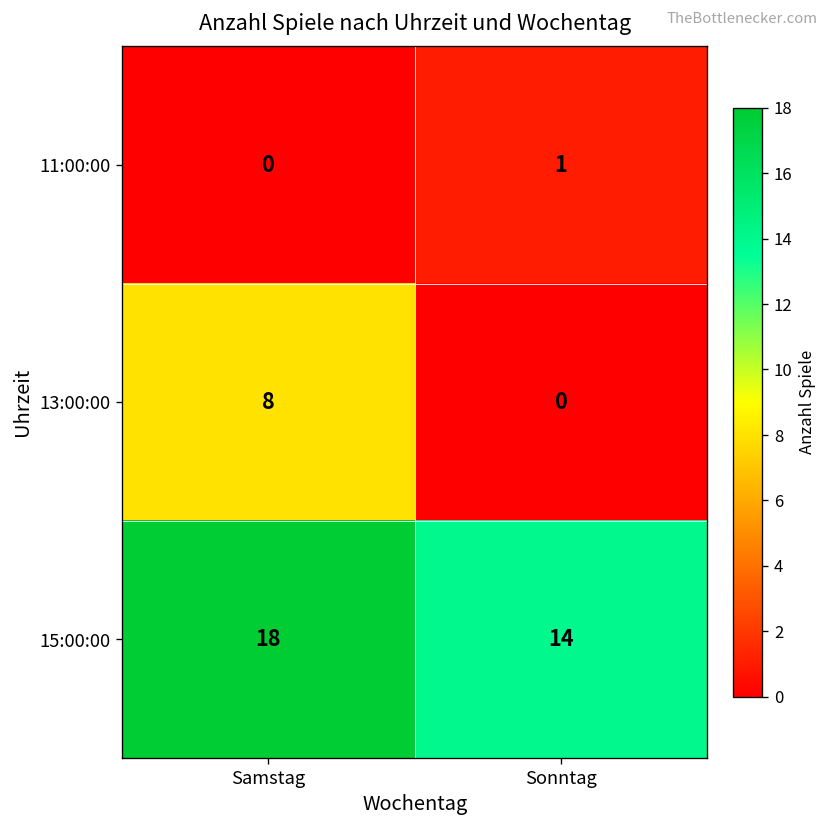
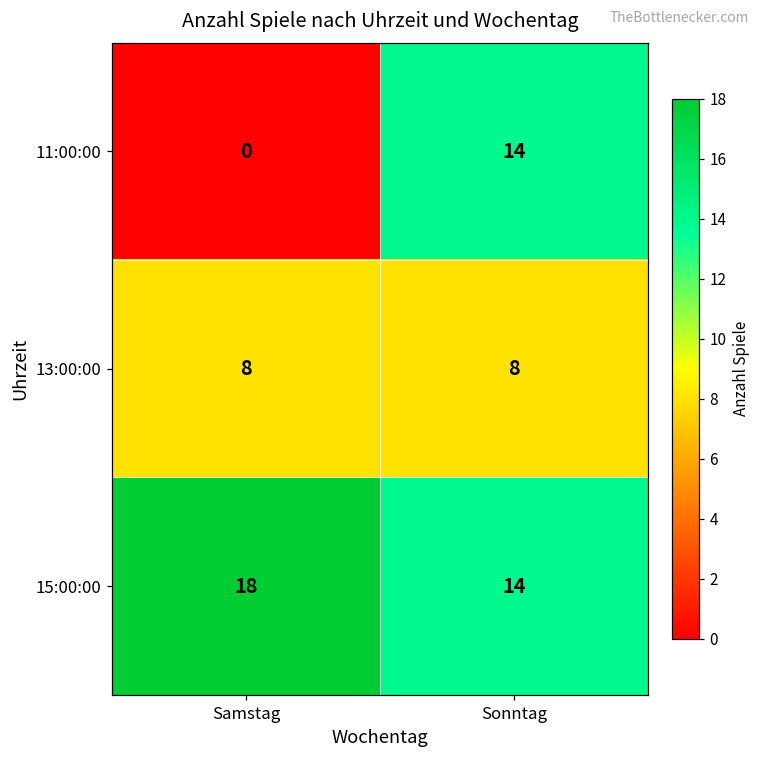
  {
    "11:00:00": {
      "Samstag": 0,
-     "Sonntag": 1
+     "Sonntag": 14
    },
    "13:00:00": {
      "Samstag": 8,
-     "Sonntag": 0
+     "Sonntag": 8
    },
    "15:00:00": {
      "Samstag": 18,
      "Sonntag": 14
    }
  }
